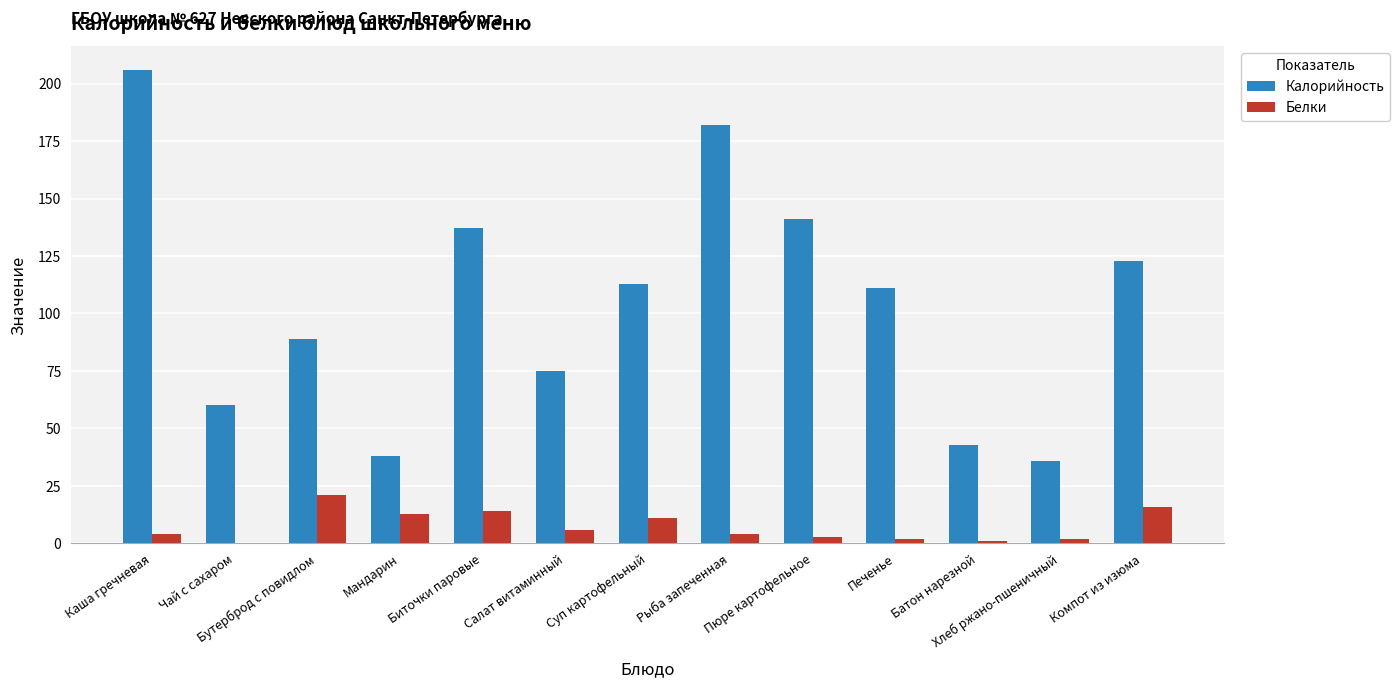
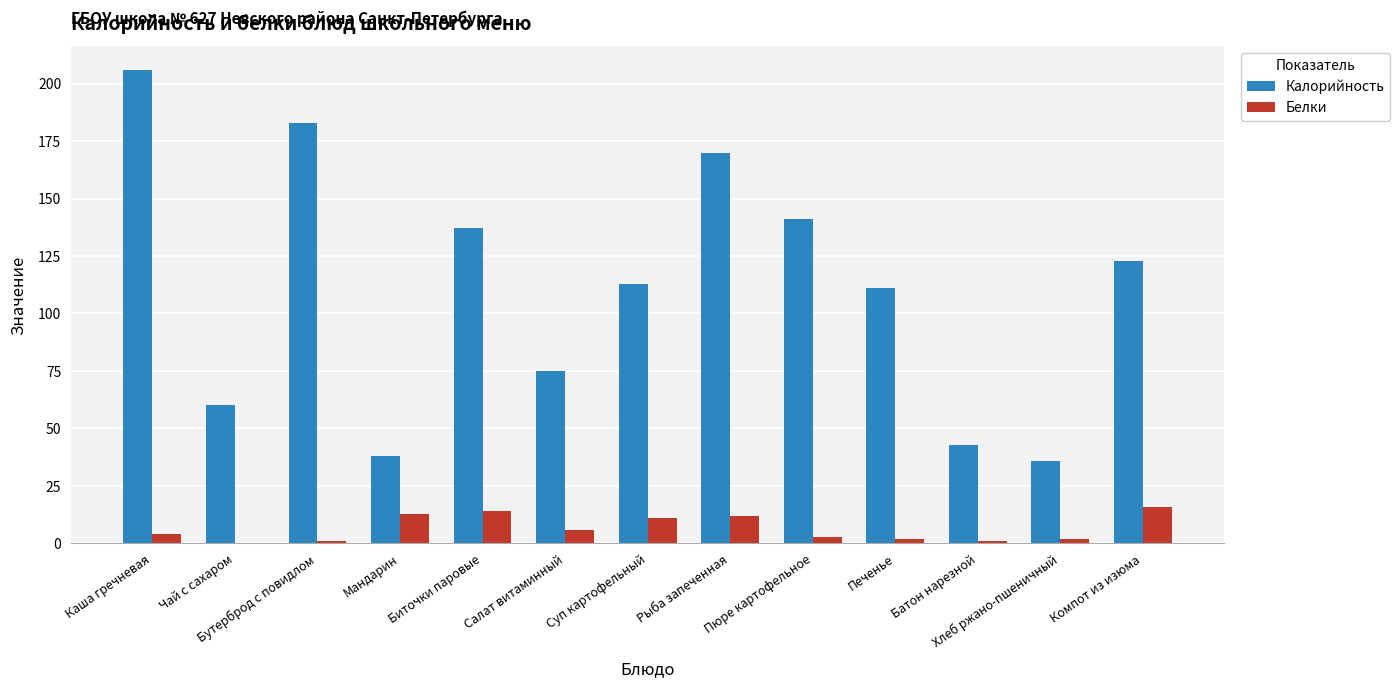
  {
    "Калорийность": {
      "Каша гречневая": 206,
      "Чай с сахаром": 60,
-     "Бутерброд с повидлом": 89,
+     "Бутерброд с повидлом": 183,
      "Мандарин": 38,
      "Биточки паровые": 137,
      "Салат витаминный": 75,
      "Суп картофельный": 113,
-     "Рыба запеченная": 182,
+     "Рыба запеченная": 170,
      "Пюре картофельное": 141,
      "Печенье": 111,
      "Батон нарезной": 43,
      "Хлеб ржано-пшеничный": 36,
      "Компот из изюма": 123
    },
    "Белки": {
      "Каша гречневая": 4,
      "Чай с сахаром": 0,
-     "Бутерброд с повидлом": 21,
+     "Бутерброд с повидлом": 1,
      "Мандарин": 13,
      "Биточки паровые": 14,
      "Салат витаминный": 6,
      "Суп картофельный": 11,
-     "Рыба запеченная": 4,
+     "Рыба запеченная": 12,
      "Пюре картофельное": 3,
      "Печенье": 2,
      "Хлеб ржано-пшеничный": 2,
      "Компот из изюма": 16
    }
  }
